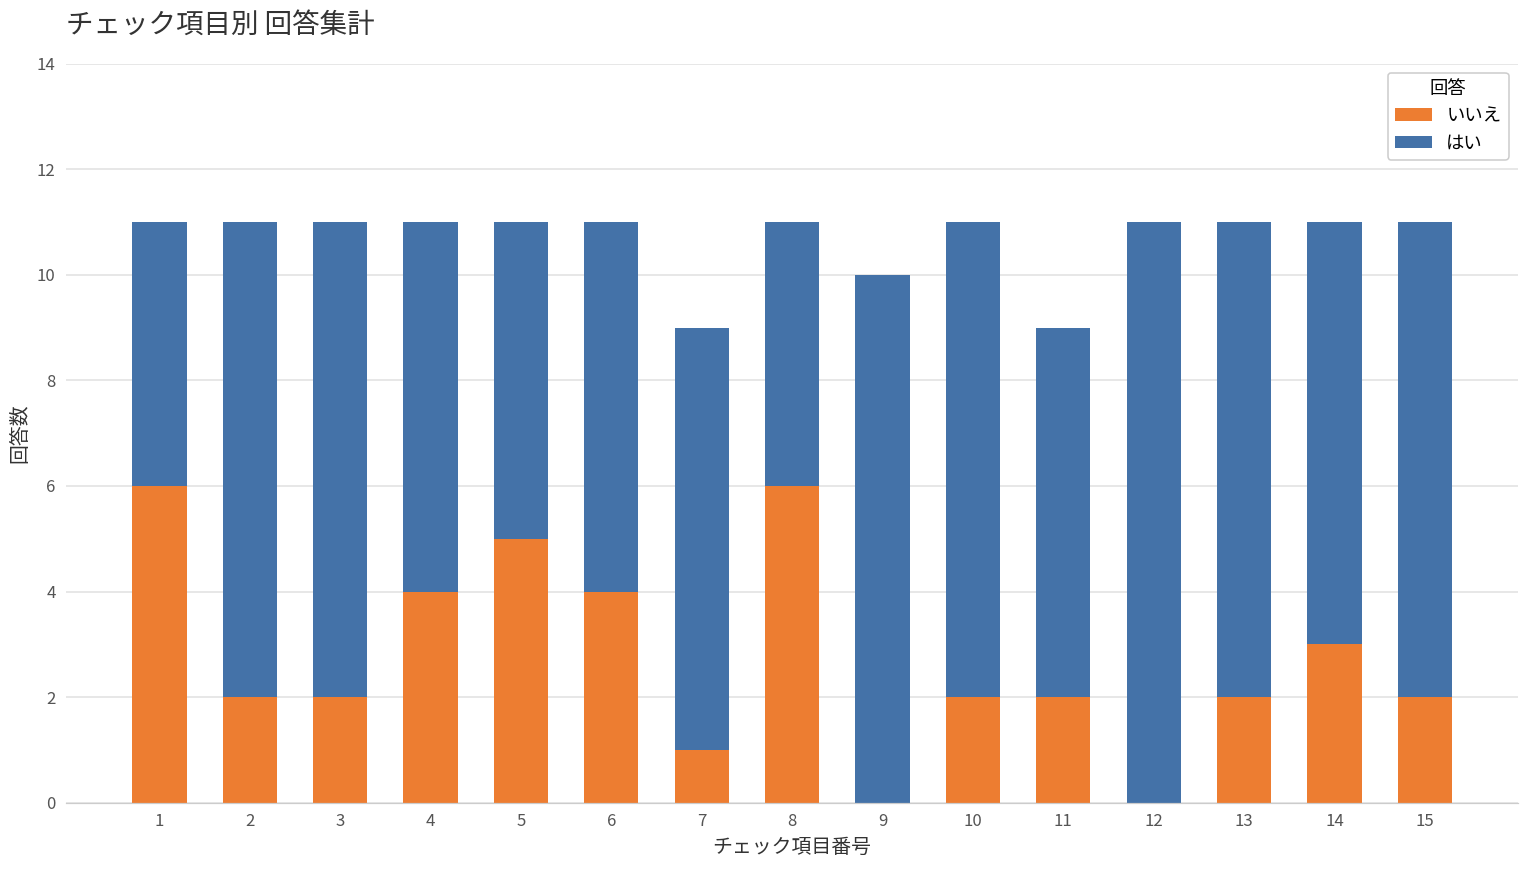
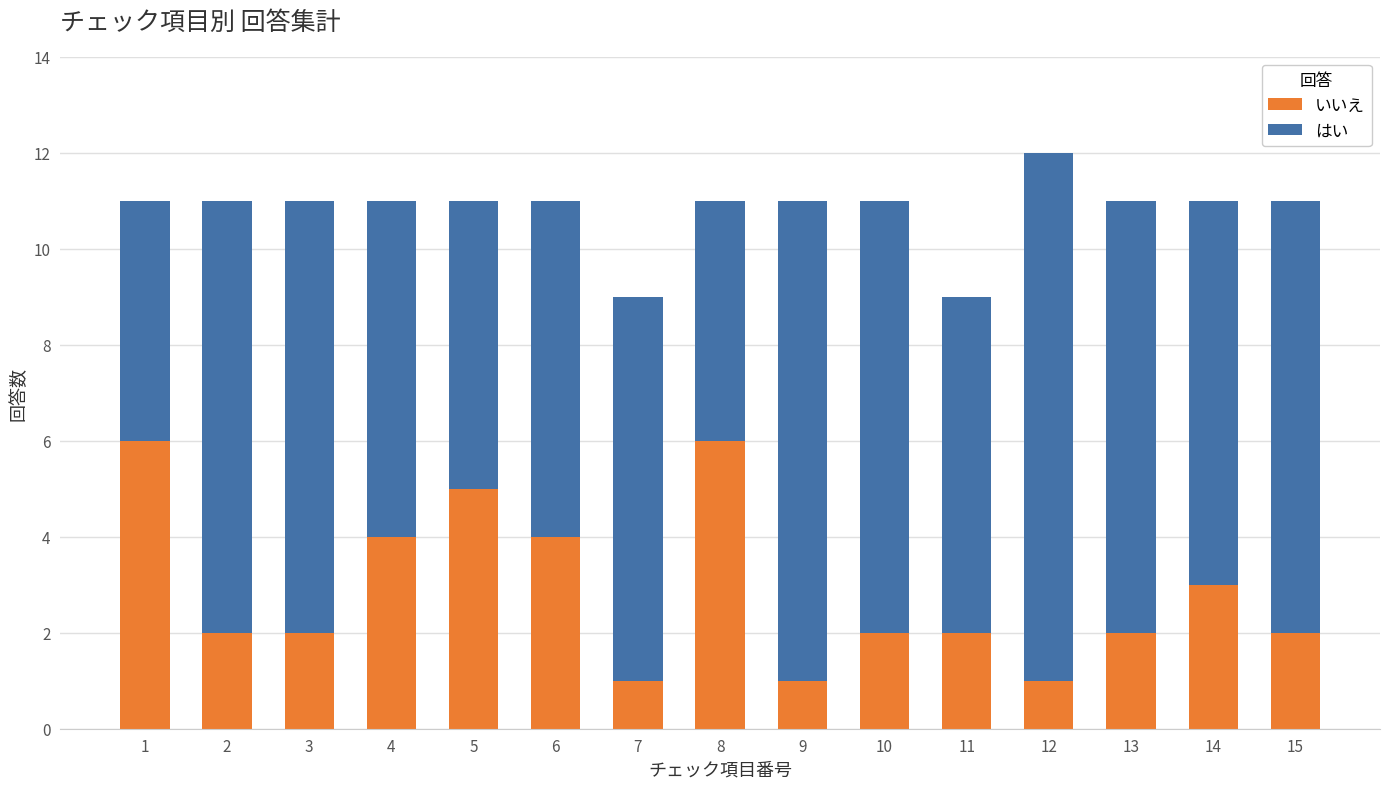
  {
    "いいえ": {
      "1": 6,
      "2": 2,
      "3": 2,
      "4": 4,
      "5": 5,
      "6": 4,
      "7": 1,
      "8": 6,
-     "9": 0,
+     "9": 1,
      "10": 2,
      "11": 2,
-     "12": 0,
+     "12": 1,
      "13": 2,
      "14": 3,
      "15": 2
    }
  }
